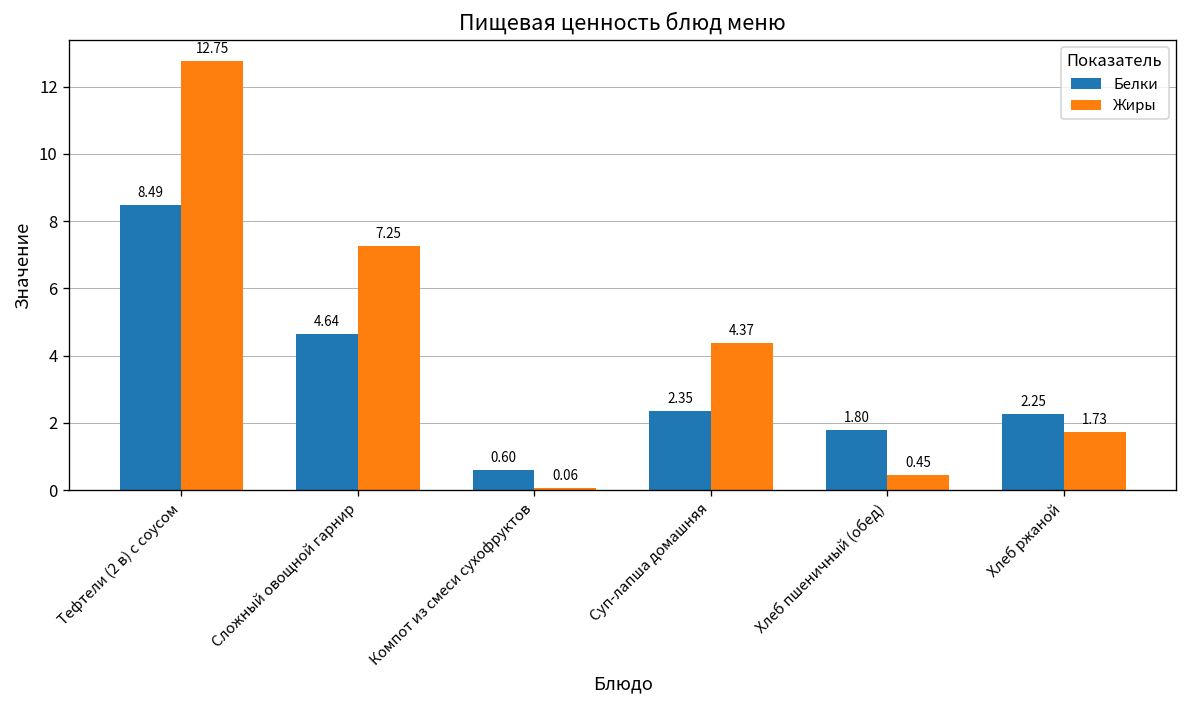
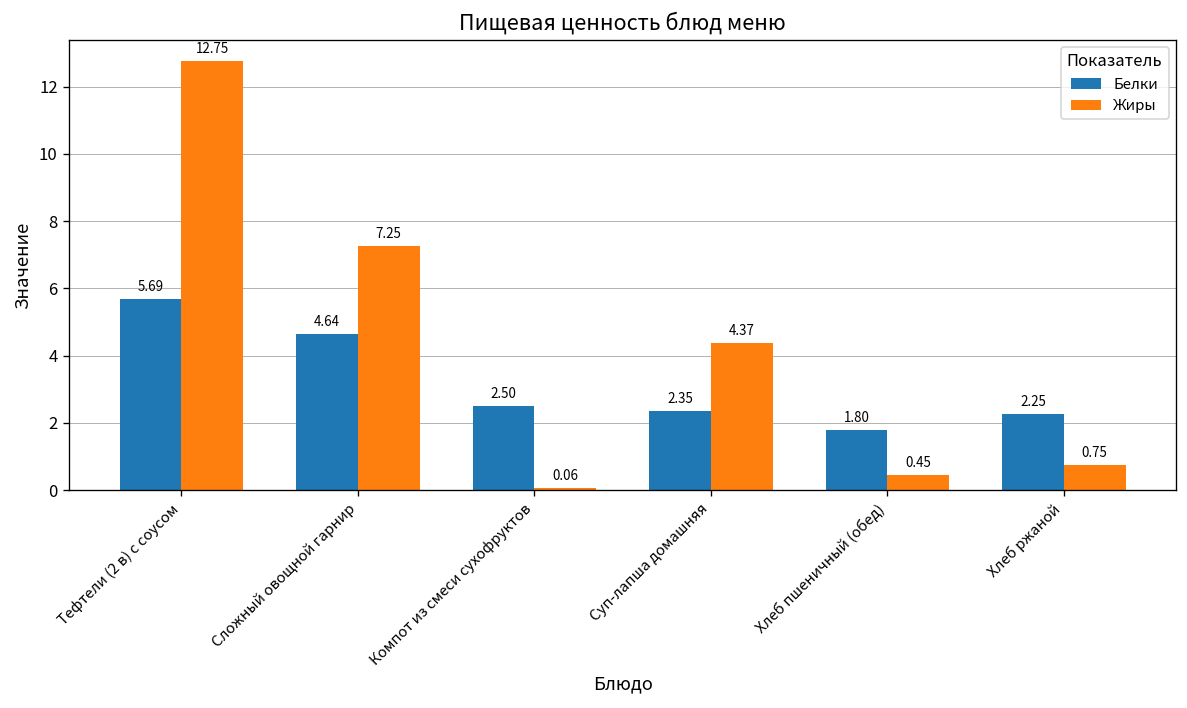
  {
    "Белки": {
-     "Тефтели (2 в) с соусом": 8.49,
+     "Тефтели (2 в) с соусом": 5.69,
      "Сложный овощной гарнир": 4.64,
-     "Компот из смеси сухофруктов": 0.60,
+     "Компот из смеси сухофруктов": 2.50,
      "Суп-лапша домашняя": 2.35,
      "Хлеб пшеничный (обед)": 1.80,
      "Хлеб ржаной": 2.25
    },
    "Жиры": {
      "Тефтели (2 в) с соусом": 12.75,
      "Сложный овощной гарнир": 7.25,
      "Компот из смеси сухофруктов": 0.06,
      "Суп-лапша домашняя": 4.37,
      "Хлеб пшеничный (обед)": 0.45,
-     "Хлеб ржаной": 1.73
+     "Хлеб ржаной": 0.75
    }
  }
